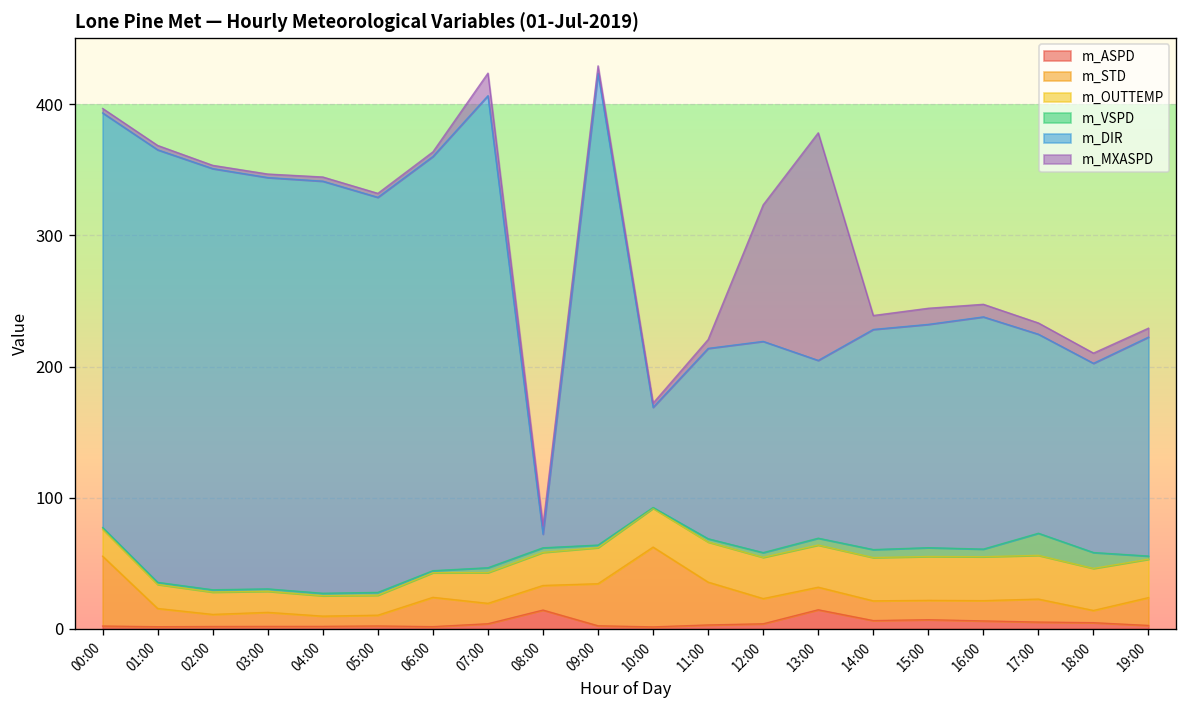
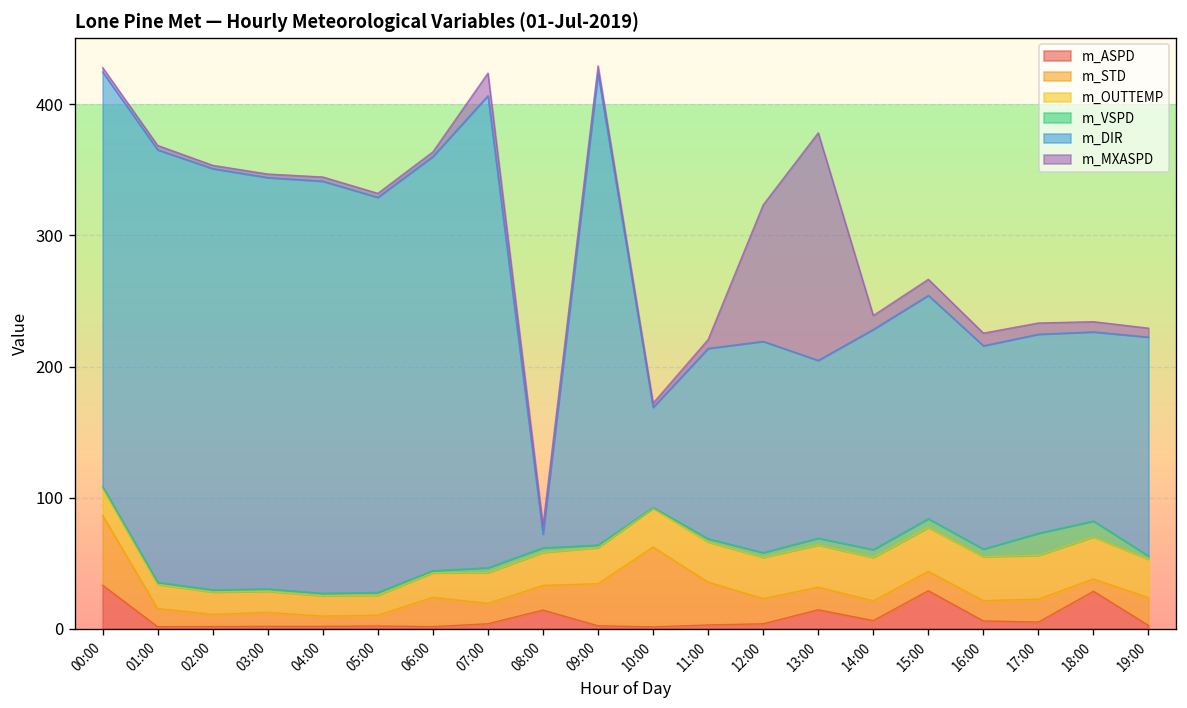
  {
    "m_ASPD": {
-     "00:00": 2,
+     "00:00": 33,
      "01:00": 2,
      "02:00": 2,
      "03:00": 2,
      "04:00": 2,
      "05:00": 2,
      "06:00": 2,
      "07:00": 4,
      "08:00": 14,
      "09:00": 2,
      "10:00": 2,
      "11:00": 3,
      "12:00": 4,
      "13:00": 15,
      "14:00": 6,
-     "15:00": 7,
+     "15:00": 29,
      "16:00": 6,
      "17:00": 5,
-     "18:00": 5,
+     "18:00": 29,
      "19:00": 3
    },
    "m_VSPD": {
      "07:00": 4,
      "08:00": 4,
      "11:00": 2,
      "12:00": 4,
      "13:00": 5,
      "14:00": 6,
      "15:00": 7,
      "16:00": 6,
      "17:00": 17,
      "18:00": 12,
      "19:00": 2
    },
    "m_DIR": {
      "00:00": 316,
      "01:00": 330,
      "02:00": 321,
      "03:00": 314,
      "04:00": 314,
      "05:00": 301,
      "06:00": 316,
      "07:00": 360,
      "08:00": 10,
      "09:00": 360,
      "10:00": 76,
      "11:00": 145,
      "12:00": 161,
      "13:00": 136,
      "14:00": 168,
      "15:00": 170,
-     "16:00": 177,
+     "16:00": 155,
      "17:00": 152,
      "18:00": 144,
      "19:00": 167
    },
    "m_MXASPD": {
      "00:00": 3,
      "01:00": 3,
      "02:00": 3,
      "03:00": 3,
      "04:00": 3,
      "05:00": 3,
      "06:00": 4,
      "07:00": 17,
      "08:00": 6,
      "09:00": 6,
      "10:00": 3,
      "11:00": 7,
      "12:00": 104,
      "13:00": 174,
      "14:00": 11,
      "15:00": 12,
      "16:00": 10,
      "17:00": 9,
      "18:00": 8,
      "19:00": 7
    }
  }
